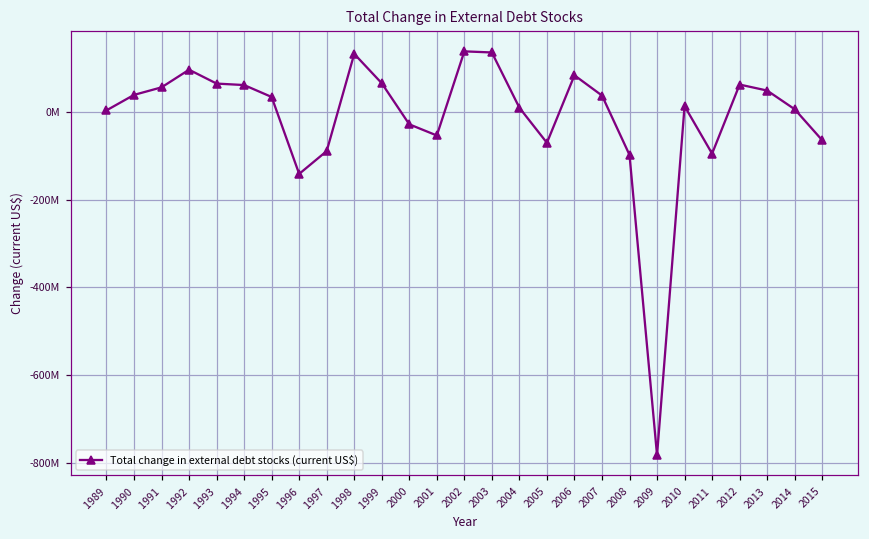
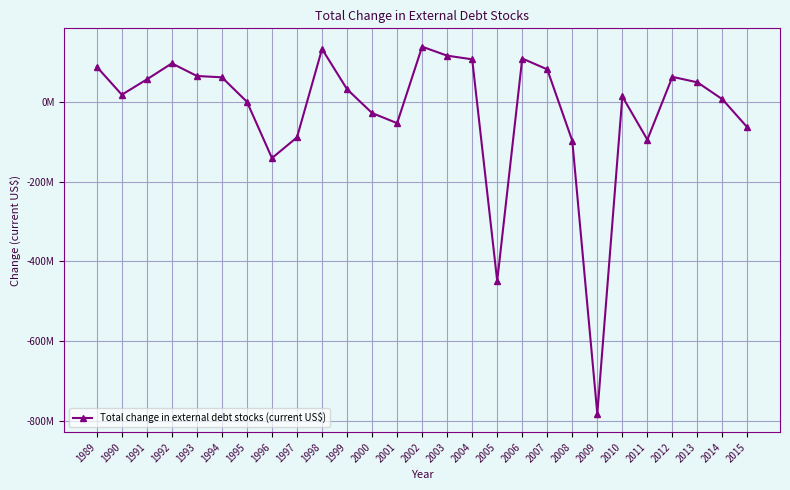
  {
-   "1989": 0,
-   "1990": 40000000,
+   "1989": 90000000,
+   "1990": 20000000,
    "1991": 60000000,
    "1992": 100000000,
    "1993": 70000000,
    "1994": 60000000,
-   "1995": 30000000,
+   "1995": 0,
    "1996": -140000000,
    "1997": -90000000,
    "1998": 130000000,
-   "1999": 70000000,
+   "1999": 30000000,
    "2000": -30000000,
    "2001": -50000000,
    "2002": 140000000,
-   "2003": 140000000,
-   "2004": 10000000,
-   "2005": -70000000,
-   "2006": 80000000,
-   "2007": 40000000,
+   "2003": 120000000,
+   "2004": 110000000,
+   "2005": -450000000,
+   "2006": 110000000,
+   "2007": 80000000,
    "2008": -100000000,
    "2009": -780000000,
    "2010": 10000000,
    "2011": -90000000,
    "2012": 60000000,
    "2013": 50000000,
    "2014": 10000000,
    "2015": -60000000
  }
